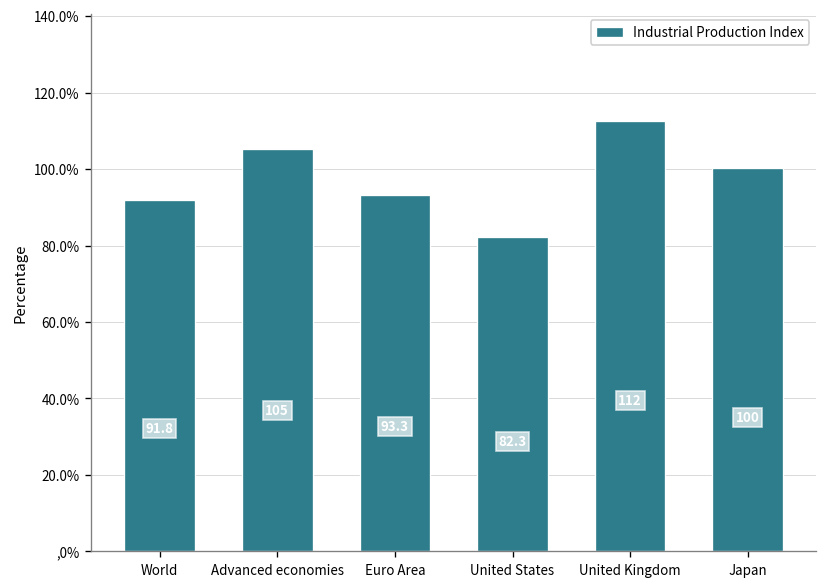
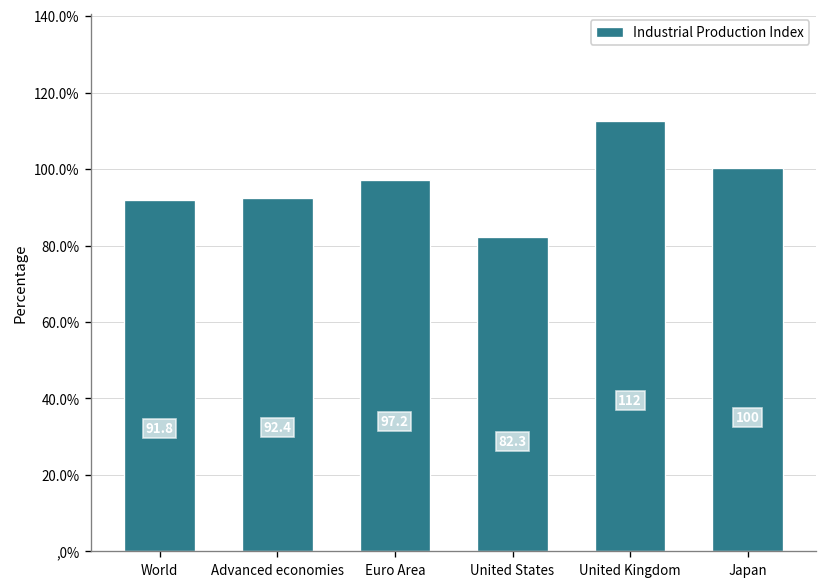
  {
-   "Advanced economies": 105,
-   "Euro Area": 93.3
+   "Advanced economies": 92.4,
+   "Euro Area": 97.2
  }
